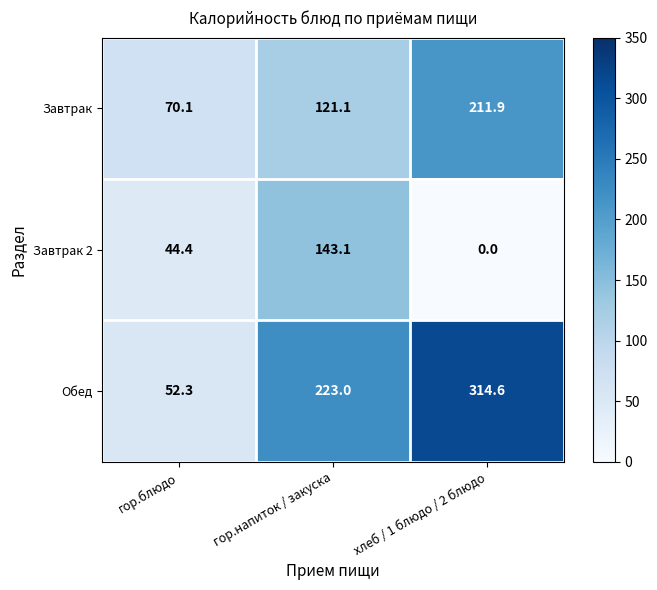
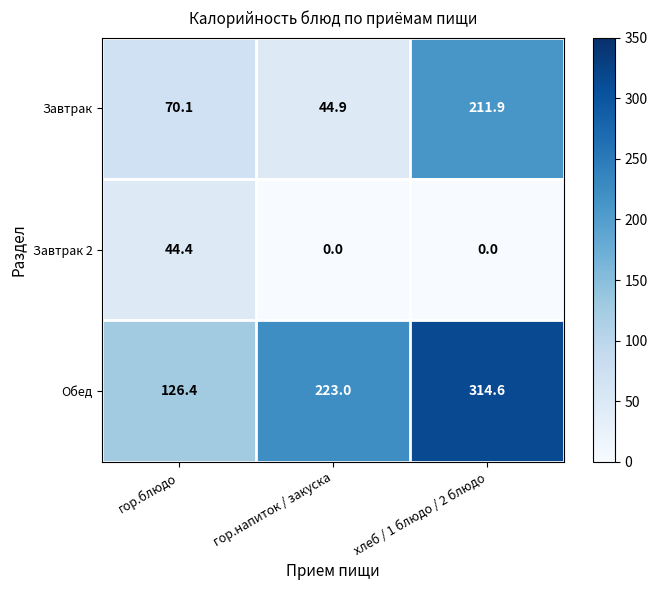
  {
    "Завтрак": {
      "гор.блюдо": 70.1,
-     "гор.напиток / закуска": 121.1,
+     "гор.напиток / закуска": 44.9,
      "хлеб / 1 блюдо / 2 блюдо": 211.9
    },
    "Завтрак 2": {
      "гор.блюдо": 44.4,
-     "гор.напиток / закуска": 143.1,
+     "гор.напиток / закуска": 0.0,
      "хлеб / 1 блюдо / 2 блюдо": 0.0
    },
    "Обед": {
-     "гор.блюдо": 52.3,
+     "гор.блюдо": 126.4,
      "гор.напиток / закуска": 223.0,
      "хлеб / 1 блюдо / 2 блюдо": 314.6
    }
  }
